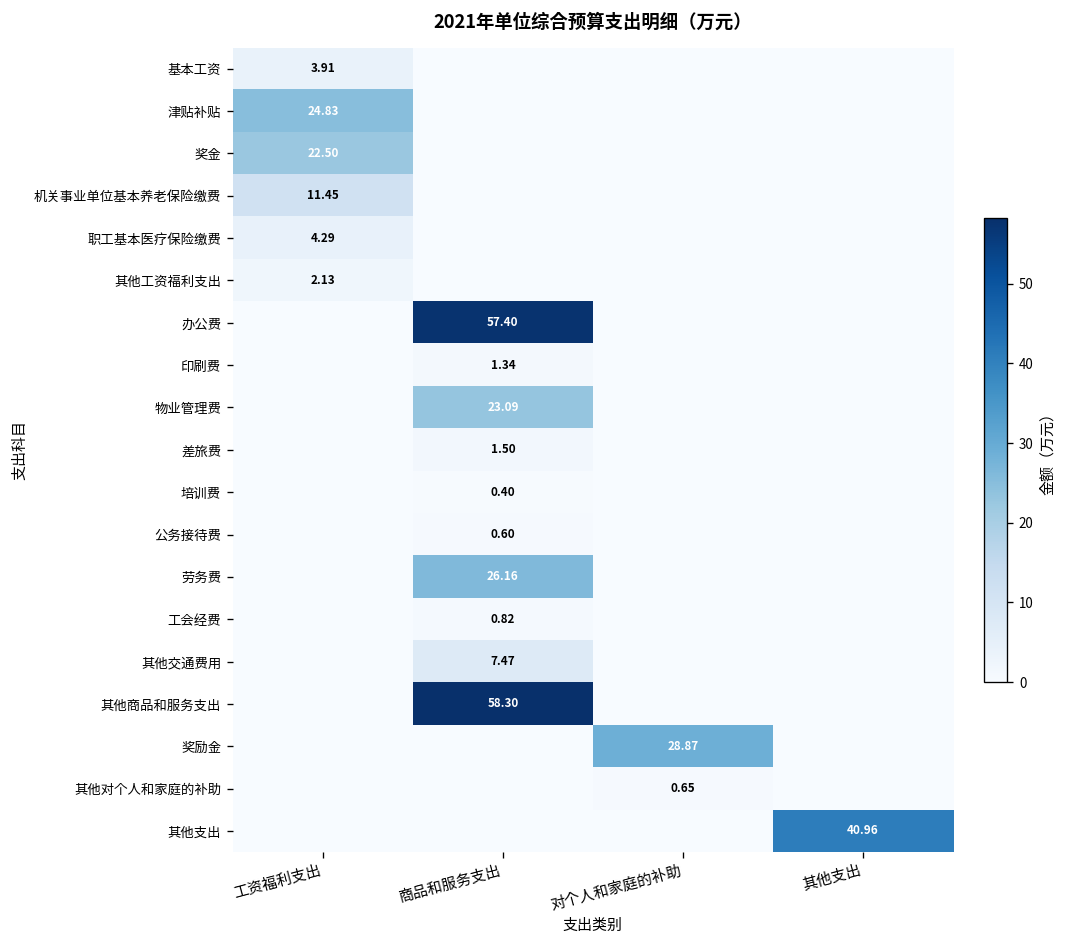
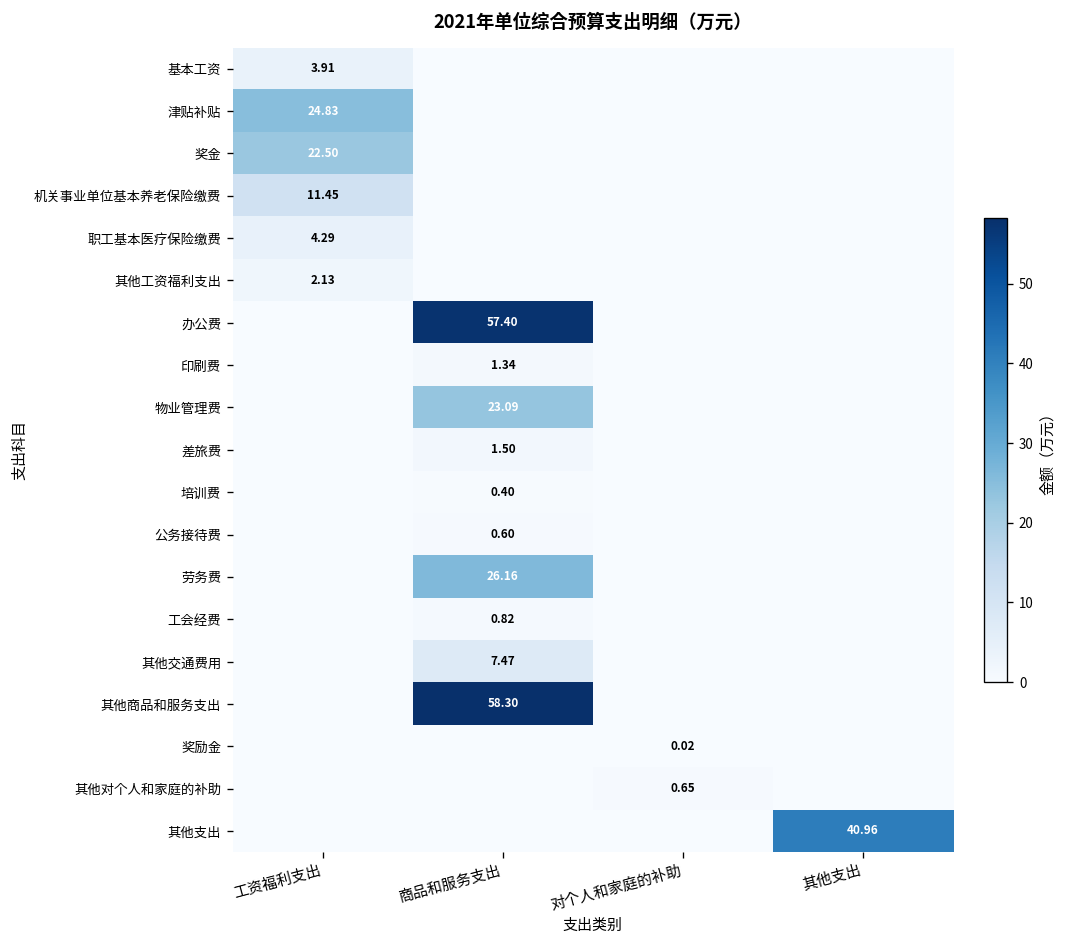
  {
    "基本工资": {
      "工资福利支出": 3.91
    },
    "津贴补贴": {
      "工资福利支出": 24.83
    },
    "奖金": {
      "工资福利支出": 22.50
    },
    "机关事业单位基本养老保险缴费": {
      "工资福利支出": 11.45
    },
    "职工基本医疗保险缴费": {
      "工资福利支出": 4.29
    },
    "其他工资福利支出": {
      "工资福利支出": 2.13
    },
    "办公费": {
      "商品和服务支出": 57.40
    },
    "印刷费": {
      "商品和服务支出": 1.34
    },
    "物业管理费": {
      "商品和服务支出": 23.09
    },
    "差旅费": {
      "商品和服务支出": 1.50
    },
    "培训费": {
      "商品和服务支出": 0.40
    },
    "公务接待费": {
      "商品和服务支出": 0.60
    },
    "劳务费": {
      "商品和服务支出": 26.16
    },
    "工会经费": {
      "商品和服务支出": 0.82
    },
    "其他交通费用": {
      "商品和服务支出": 7.47
    },
    "其他商品和服务支出": {
      "商品和服务支出": 58.30
    },
    "奖励金": {
-     "对个人和家庭的补助": 28.87
+     "对个人和家庭的补助": 0.02
    },
    "其他对个人和家庭的补助": {
      "对个人和家庭的补助": 0.65
    },
    "其他支出": {
      "其他支出": 40.96
    }
  }
